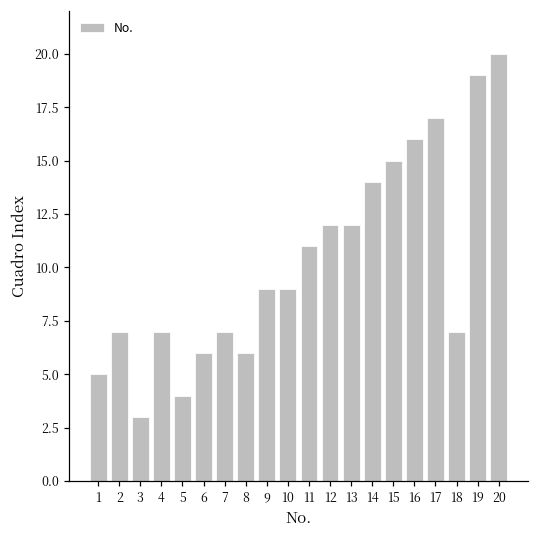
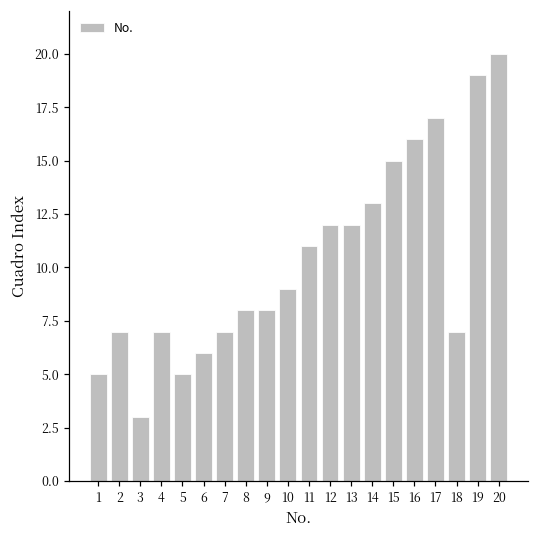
  {
    "1": 5,
    "2": 7,
    "3": 3,
    "4": 7,
-   "5": 4,
+   "5": 5,
    "6": 6,
    "7": 7,
-   "8": 6,
-   "9": 9,
+   "8": 8,
+   "9": 8,
    "10": 9,
    "11": 11,
    "12": 12,
    "13": 12,
-   "14": 14,
+   "14": 13,
    "15": 15,
    "16": 16,
    "17": 17,
    "18": 7,
    "19": 19,
    "20": 20
  }
